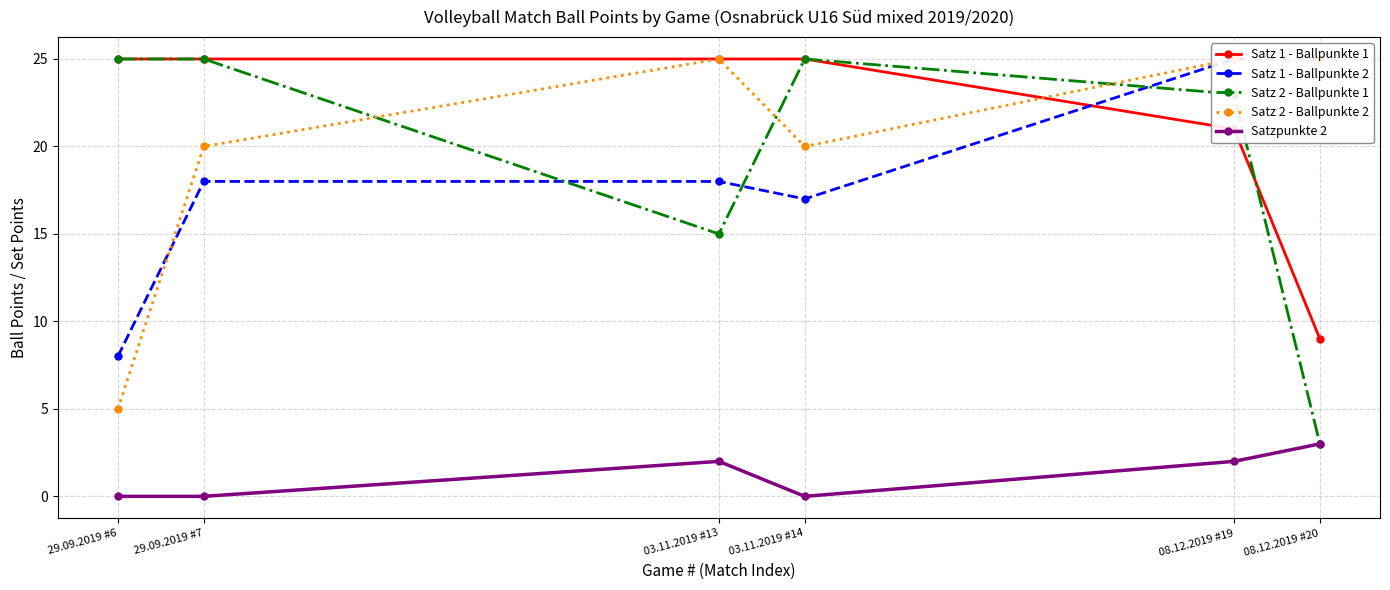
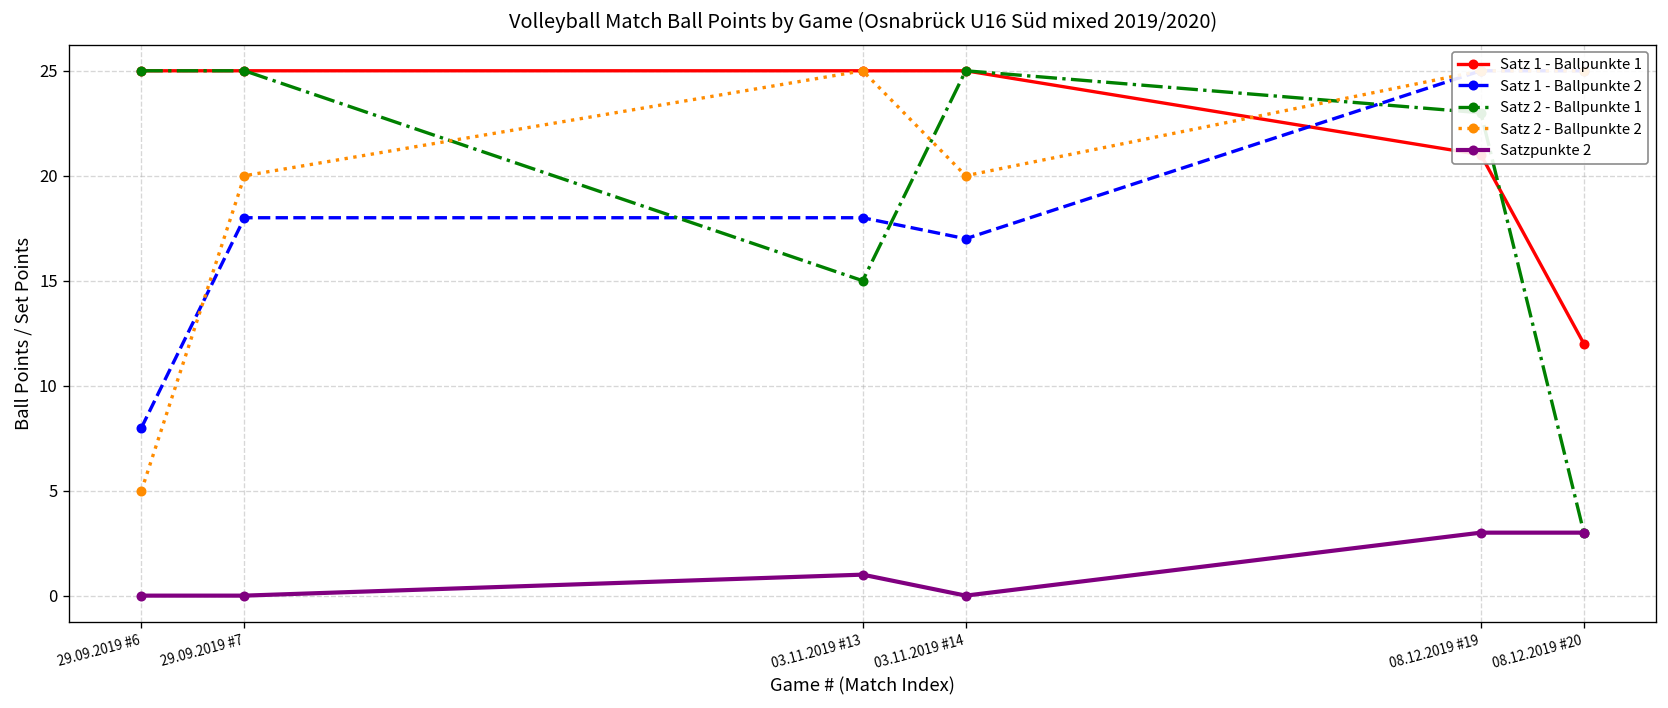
  {
    "Satz 1 - Ballpunkte 1": {
-     "08.12.2019 #20": 9
+     "08.12.2019 #20": 12
    },
    "Satz 1 - Ballpunkte 2": {
      "29.09.2019 #6": 8,
      "29.09.2019 #7": 18,
      "03.11.2019 #13": 18,
      "03.11.2019 #14": 17
    },
    "Satz 2 - Ballpunkte 1": {
      "03.11.2019 #13": 15
    },
    "Satz 2 - Ballpunkte 2": {
      "29.09.2019 #6": 5,
      "29.09.2019 #7": 20,
      "03.11.2019 #14": 20
    },
    "Satzpunkte 2": {
      "29.09.2019 #6": 0,
      "29.09.2019 #7": 0,
-     "03.11.2019 #13": 2,
+     "03.11.2019 #13": 1,
      "03.11.2019 #14": 0,
-     "08.12.2019 #19": 2
+     "08.12.2019 #19": 3
    }
  }
